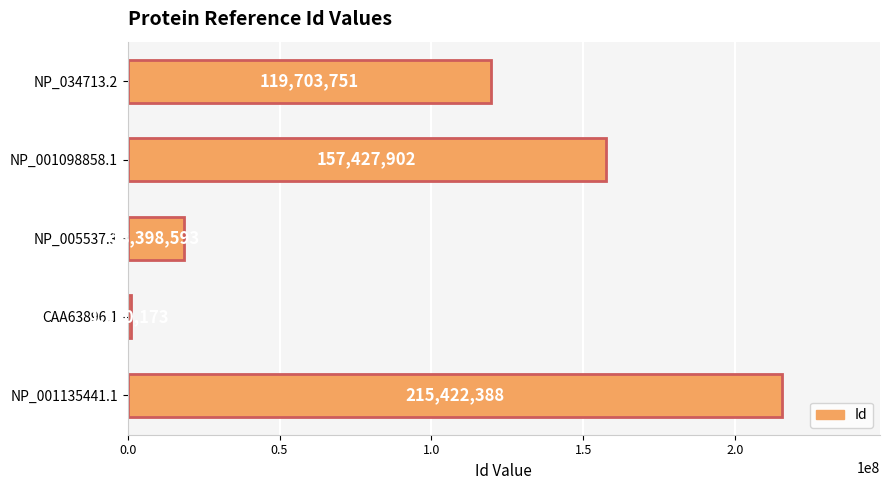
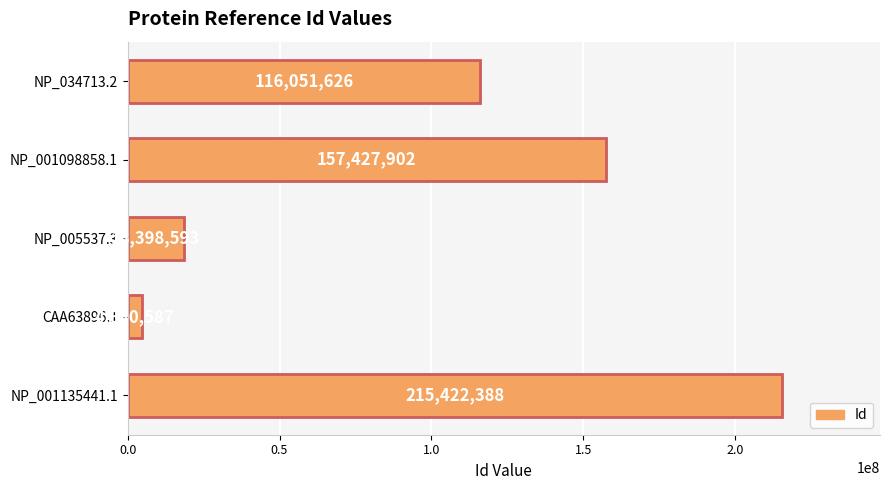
  {
-   "NP_034713.2": "119,703,751",
+   "NP_034713.2": "116,051,626",
    "NP_001098858.1": "157,427,902",
    "NP_005537.3": "18,398,593",
-   "CAA63896.1": "1000000",
+   "CAA63896.1": "5000000",
    "NP_001135441.1": "215,422,388"
  }
